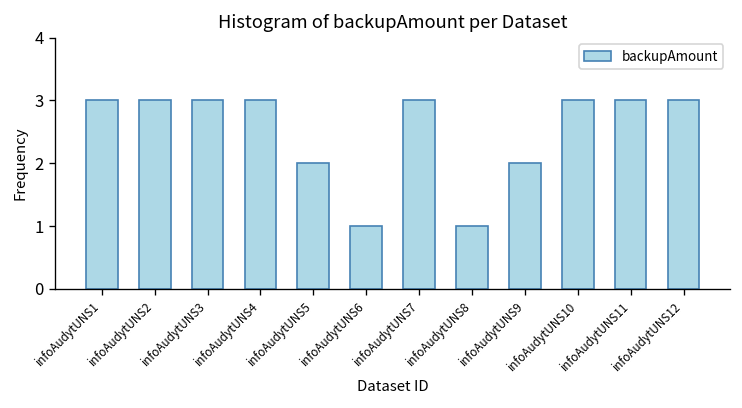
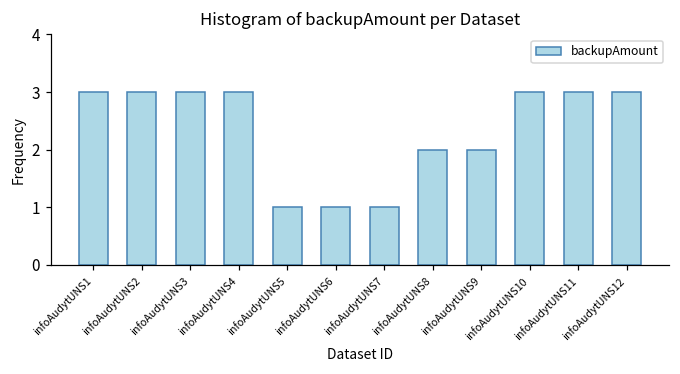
  {
    "infoAudytUNS1": 3,
    "infoAudytUNS2": 3,
    "infoAudytUNS3": 3,
    "infoAudytUNS4": 3,
-   "infoAudytUNS5": 2,
+   "infoAudytUNS5": 1,
    "infoAudytUNS6": 1,
-   "infoAudytUNS7": 3,
-   "infoAudytUNS8": 1,
+   "infoAudytUNS7": 1,
+   "infoAudytUNS8": 2,
    "infoAudytUNS9": 2,
    "infoAudytUNS10": 3,
    "infoAudytUNS11": 3,
    "infoAudytUNS12": 3
  }
